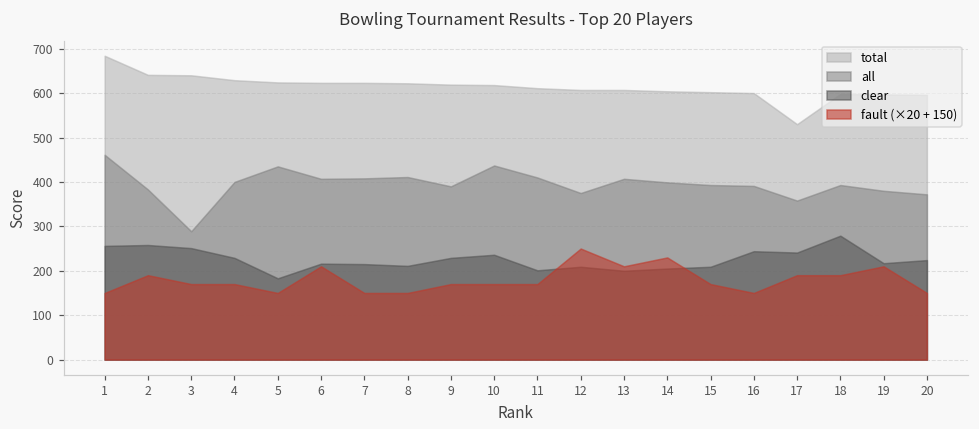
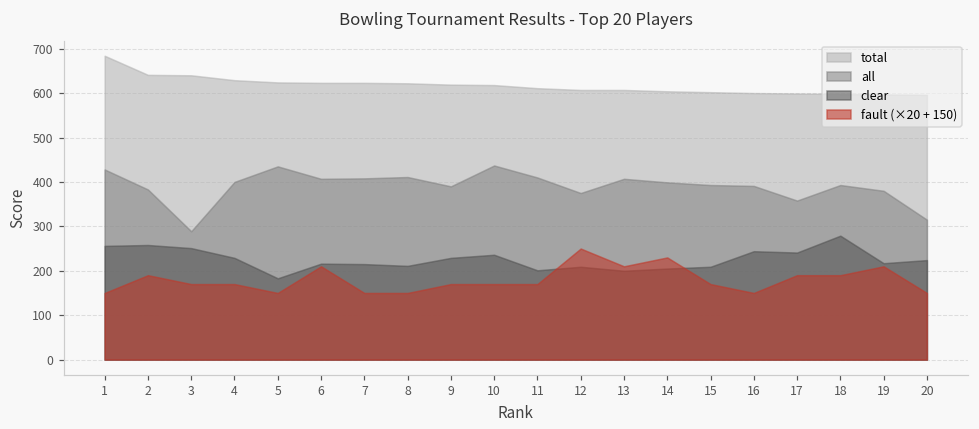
  {
    "total": {
      "1": 680,
      "2": 640,
      "3": 640,
      "4": 630,
      "5": 620,
      "6": 620,
      "7": 620,
      "8": 620,
      "9": 620,
      "10": 620,
      "11": 610,
      "12": 610,
      "13": 610,
      "14": 600,
      "15": 600,
      "16": 600,
-     "17": 530
+     "17": 600
    },
    "all": {
-     "1": 460,
+     "1": 430,
      "2": 380,
      "3": 290,
      "4": 400,
      "5": 440,
      "6": 410,
      "7": 410,
      "8": 410,
      "9": 390,
      "10": 440,
      "11": 410,
      "12": 380,
      "13": 410,
      "14": 400,
      "15": 390,
      "16": 390,
      "17": 360,
      "18": 390,
      "19": 380,
-     "20": 370
+     "20": 320
    },
    "clear": {
      "1": 260,
      "2": 260,
      "3": 250,
      "4": 230,
      "5": 180,
      "7": 220,
      "8": 210,
      "9": 230,
      "10": 240,
      "11": 200,
      "12": 210,
      "13": 200,
      "14": 210,
      "15": 210,
      "16": 240,
      "17": 240,
      "18": 280,
      "19": 220,
      "20": 220
    },
    "fault (×20 + 150)": {
      "1": 150,
      "2": 190,
      "3": 170,
      "4": 170,
      "5": 150,
      "7": 150,
      "8": 150,
      "9": 170,
      "10": 170,
      "11": 170,
      "12": 250,
      "13": 210,
      "14": 230,
      "15": 170,
      "16": 150,
      "17": 190,
      "18": 190,
      "19": 210,
      "20": 150
    }
  }
